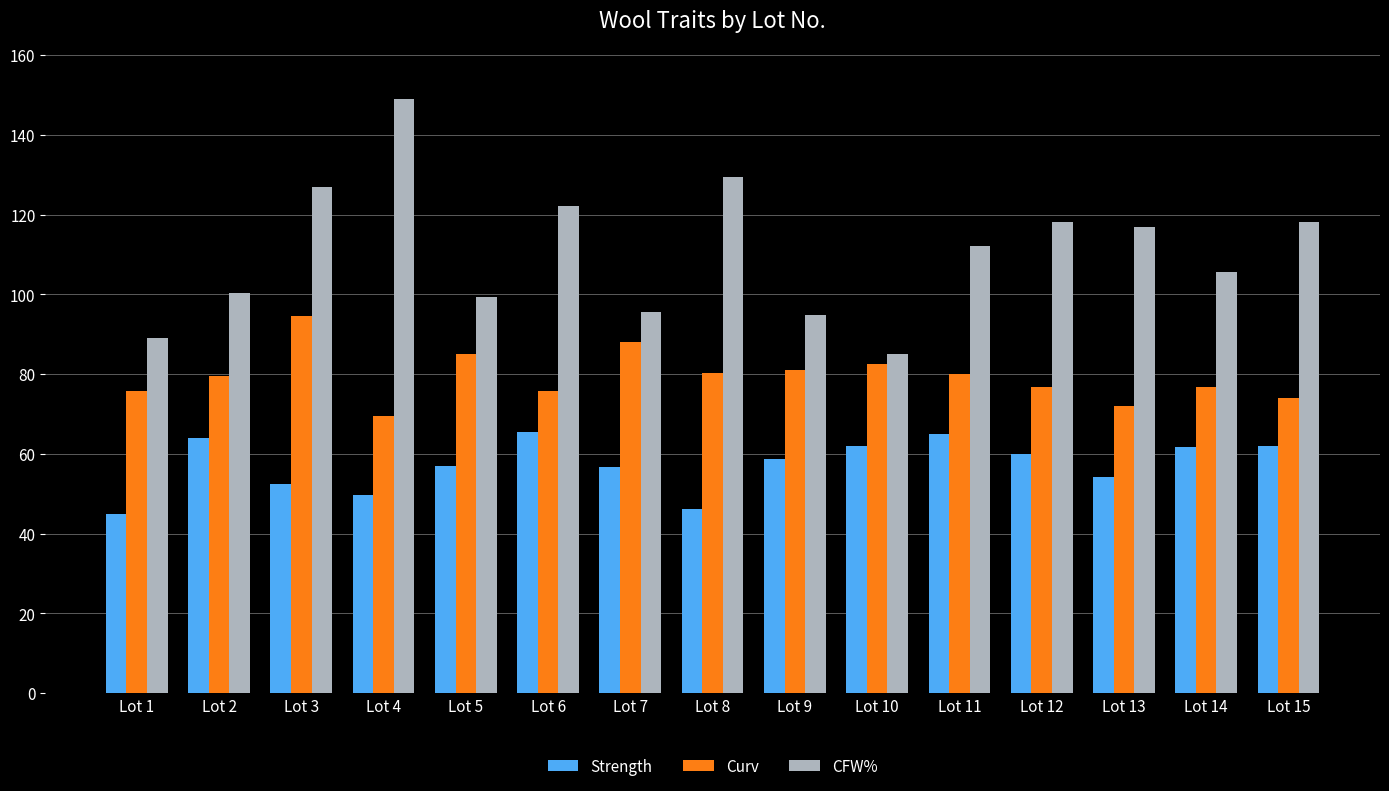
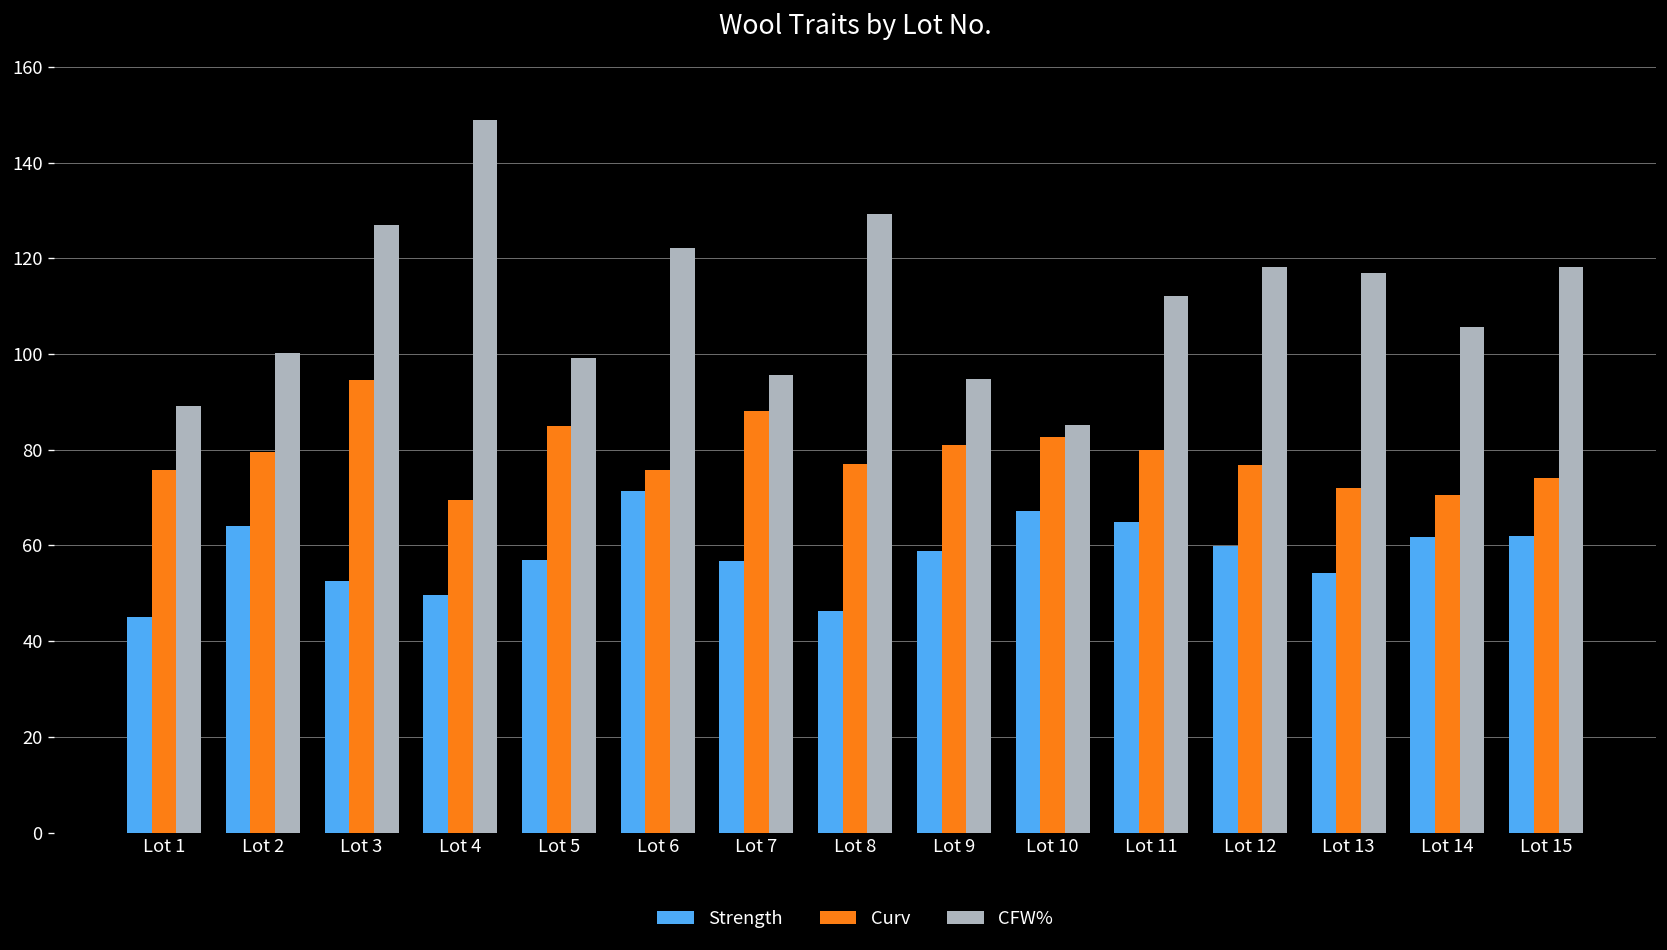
  {
    "Strength": {
      "Lot 1": 45,
      "Lot 2": 64,
      "Lot 3": 53,
      "Lot 4": 50,
      "Lot 5": 57,
-     "Lot 6": 65,
+     "Lot 6": 71,
      "Lot 7": 57,
      "Lot 8": 46,
      "Lot 9": 59,
-     "Lot 10": 62,
+     "Lot 10": 67,
      "Lot 11": 65,
      "Lot 12": 60,
      "Lot 13": 54,
      "Lot 14": 62,
      "Lot 15": 62
    },
    "Curv": {
      "Lot 1": 76,
      "Lot 2": 80,
      "Lot 3": 95,
      "Lot 4": 70,
      "Lot 5": 85,
      "Lot 6": 76,
      "Lot 7": 88,
-     "Lot 8": 80,
+     "Lot 8": 77,
      "Lot 9": 81,
      "Lot 10": 83,
      "Lot 11": 80,
      "Lot 12": 77,
      "Lot 13": 72,
-     "Lot 14": 77,
+     "Lot 14": 71,
      "Lot 15": 74
    },
    "CFW%": {
      "Lot 1": 89,
      "Lot 2": 100,
      "Lot 3": 127,
      "Lot 4": 149,
      "Lot 5": 99,
      "Lot 6": 122,
      "Lot 7": 96,
      "Lot 8": 129,
      "Lot 9": 95,
      "Lot 10": 85,
      "Lot 11": 112,
      "Lot 12": 118,
      "Lot 13": 117,
      "Lot 14": 106,
      "Lot 15": 118
    }
  }
